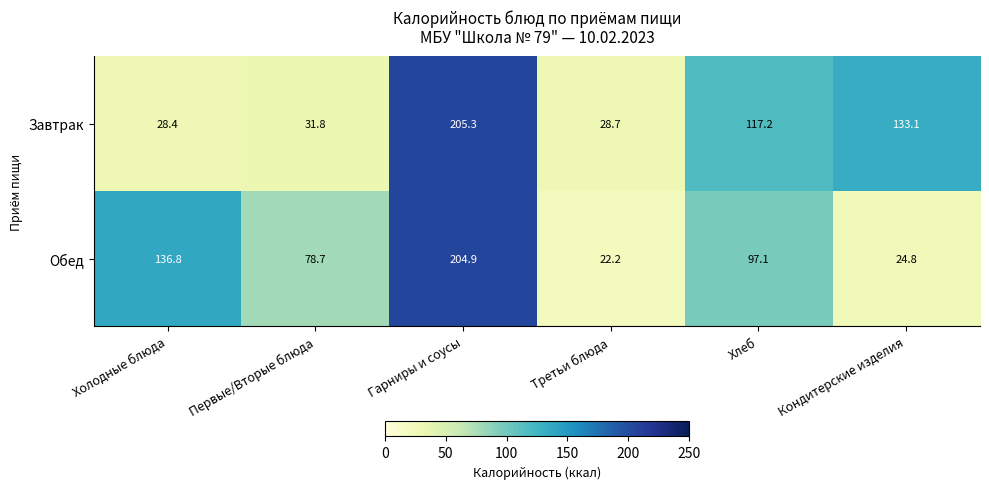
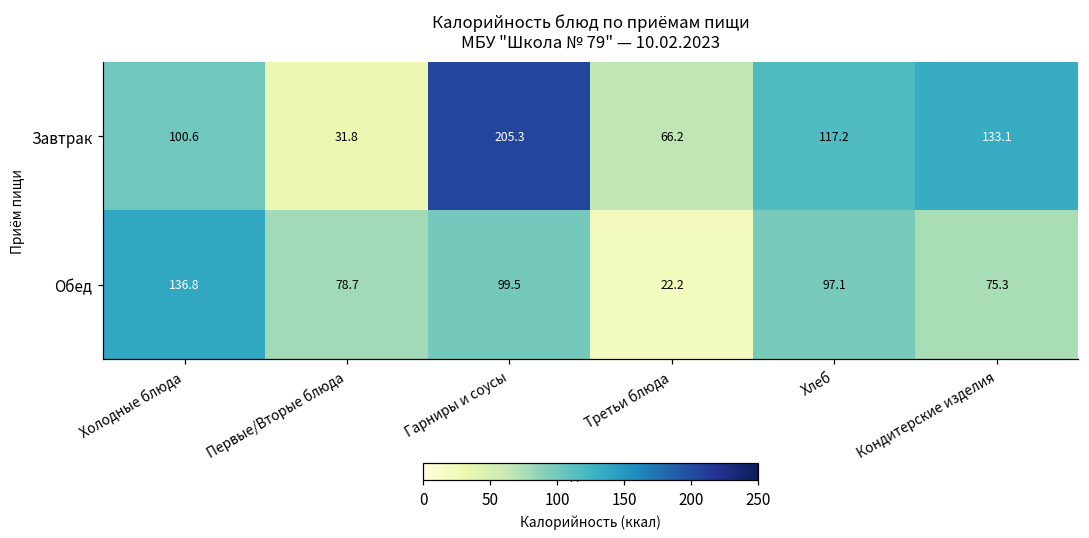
  {
    "Завтрак": {
-     "Холодные блюда": 28.4,
+     "Холодные блюда": 100.6,
      "Первые/Вторые блюда": 31.8,
      "Гарниры и соусы": 205.3,
-     "Третьи блюда": 28.7,
+     "Третьи блюда": 66.2,
      "Хлеб": 117.2,
      "Кондитерские изделия": 133.1
    },
    "Обед": {
      "Холодные блюда": 136.8,
      "Первые/Вторые блюда": 78.7,
-     "Гарниры и соусы": 204.9,
+     "Гарниры и соусы": 99.5,
      "Третьи блюда": 22.2,
      "Хлеб": 97.1,
-     "Кондитерские изделия": 24.8
+     "Кондитерские изделия": 75.3
    }
  }
